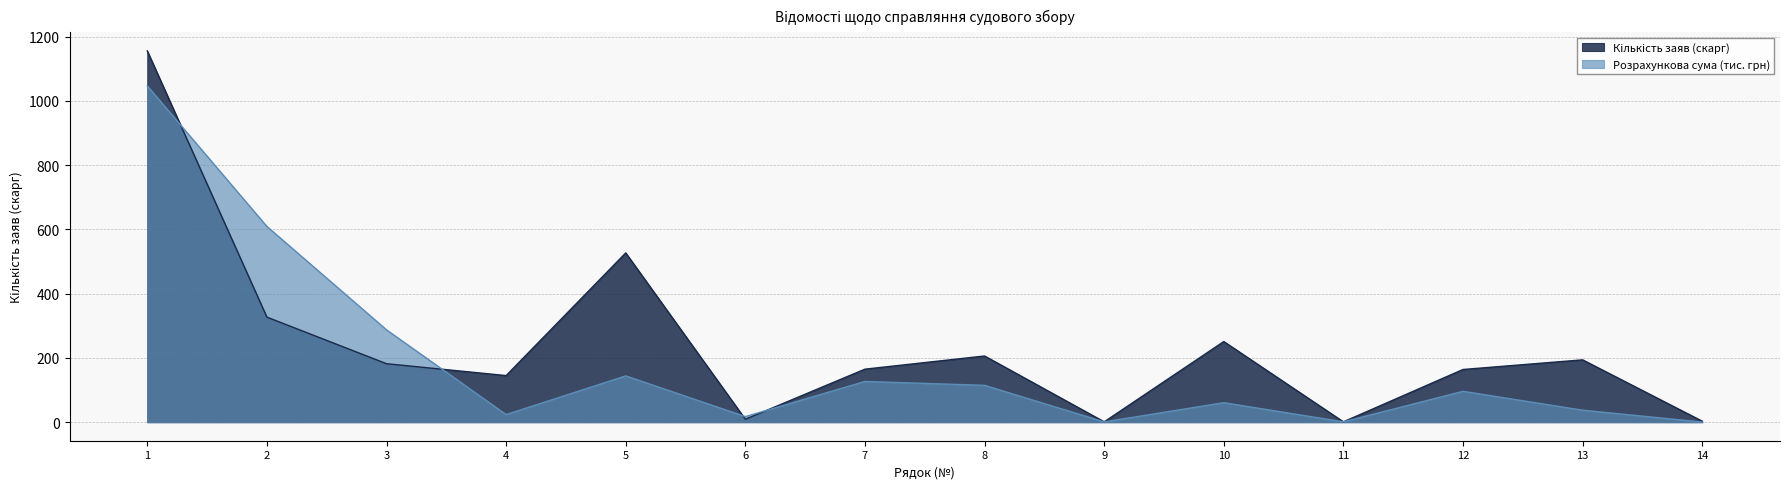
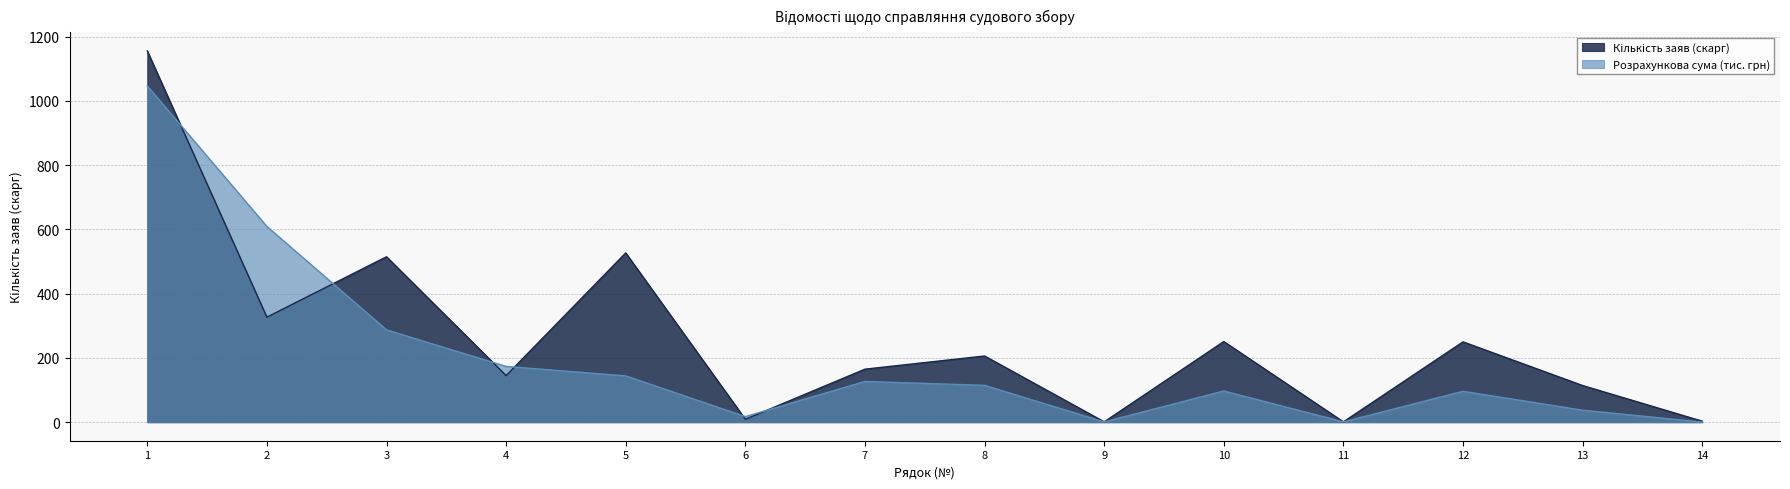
  {
    "Кількість заяв (скарг)": {
      "1": 1160,
      "2": 330,
-     "3": 180,
+     "3": 520,
      "4": 150,
      "5": 530,
      "6": 10,
      "7": 170,
      "8": 210,
      "10": 250,
-     "12": 160,
-     "13": 190
+     "12": 250,
+     "13": 110
    },
    "Розрахункова сума (тис. грн)": {
      "1": 1050,
      "2": 610,
      "3": 290,
-     "4": 20,
+     "4": 170,
      "5": 140,
      "6": 20,
      "7": 130,
      "8": 110,
-     "10": 60,
+     "10": 100,
      "12": 100,
      "13": 40
    }
  }
